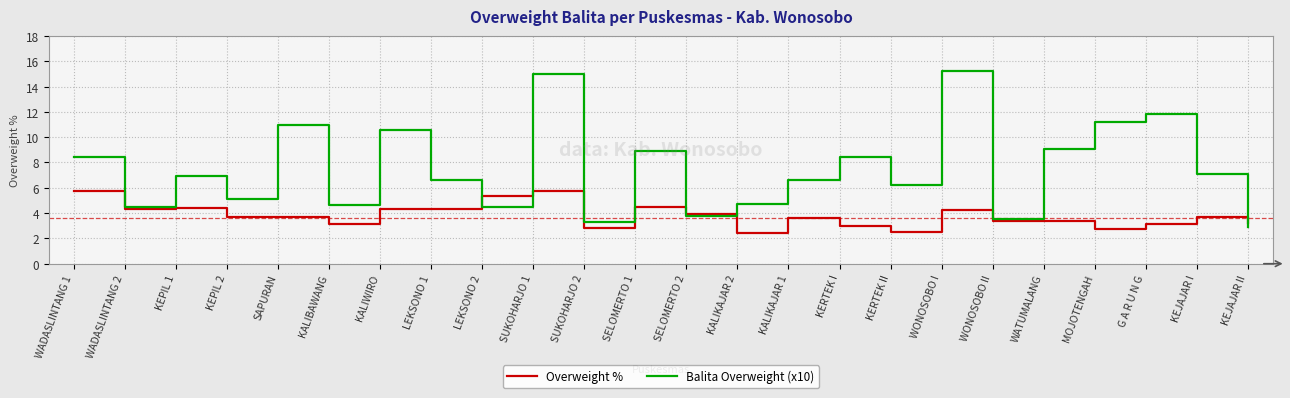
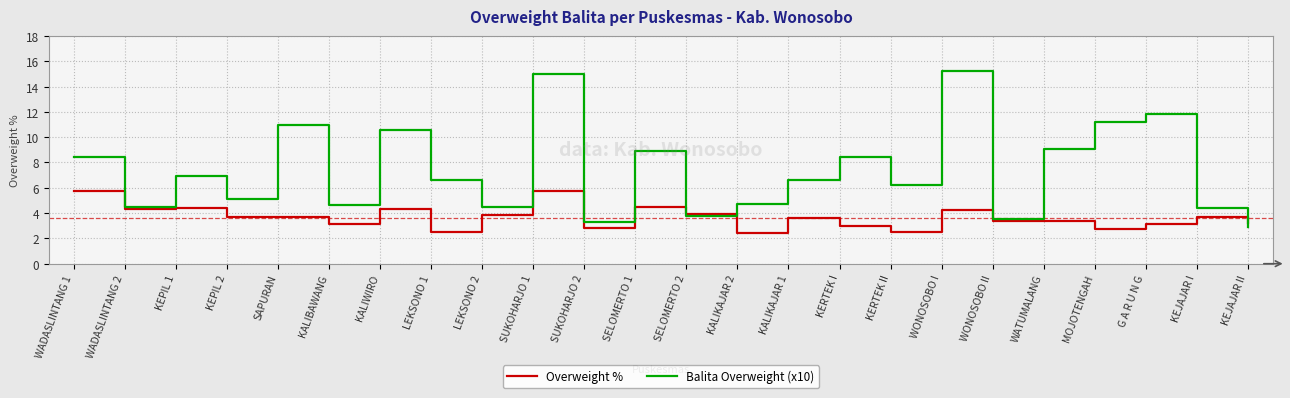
  {
    "Overweight %": {
      "WADASLINTANG 1": 5.8,
      "KEPIL 1": 4.4,
      "KEPIL 2": 3.7,
      "SAPURAN": 3.7,
      "KALIBAWANG": 3.1,
      "KALIWIRO": 4.3,
-     "LEKSONO 1": 4.3,
-     "LEKSONO 2": 5.4,
+     "LEKSONO 1": 2.5,
+     "LEKSONO 2": 3.9,
      "SUKOHARJO 1": 5.7,
      "SUKOHARJO 2": 2.8,
      "SELOMERTO 1": 4.5,
      "KALIKAJAR 2": 2.4,
      "KALIKAJAR 1": 3.7,
      "KERTEK I": 3.0,
      "KERTEK II": 2.5,
      "WONOSOBO I": 4.2,
      "WATUMALANG": 3.4,
      "MOJOTENGAH": 2.7,
      "G A R U N G": 3.1,
      "KEJAJAR I": 3.7,
      "KEJAJAR II": 3.2
    },
    "Balita Overweight (x10)": {
      "WADASLINTANG 1": 8.4,
      "KEPIL 1": 6.9,
      "KEPIL 2": 5.1,
      "SAPURAN": 11.0,
      "KALIBAWANG": 4.6,
      "KALIWIRO": 10.6,
      "LEKSONO 1": 6.6,
      "LEKSONO 2": 4.5,
      "SUKOHARJO 1": 15.0,
      "SUKOHARJO 2": 3.3,
      "SELOMERTO 1": 8.9,
      "KALIKAJAR 2": 4.7,
      "KALIKAJAR 1": 6.6,
      "KERTEK I": 8.4,
      "KERTEK II": 6.2,
      "WONOSOBO I": 15.2,
      "WATUMALANG": 9.1,
      "MOJOTENGAH": 11.2,
      "G A R U N G": 11.8,
-     "KEJAJAR I": 7.1,
+     "KEJAJAR I": 4.4,
      "KEJAJAR II": 2.9
    }
  }
